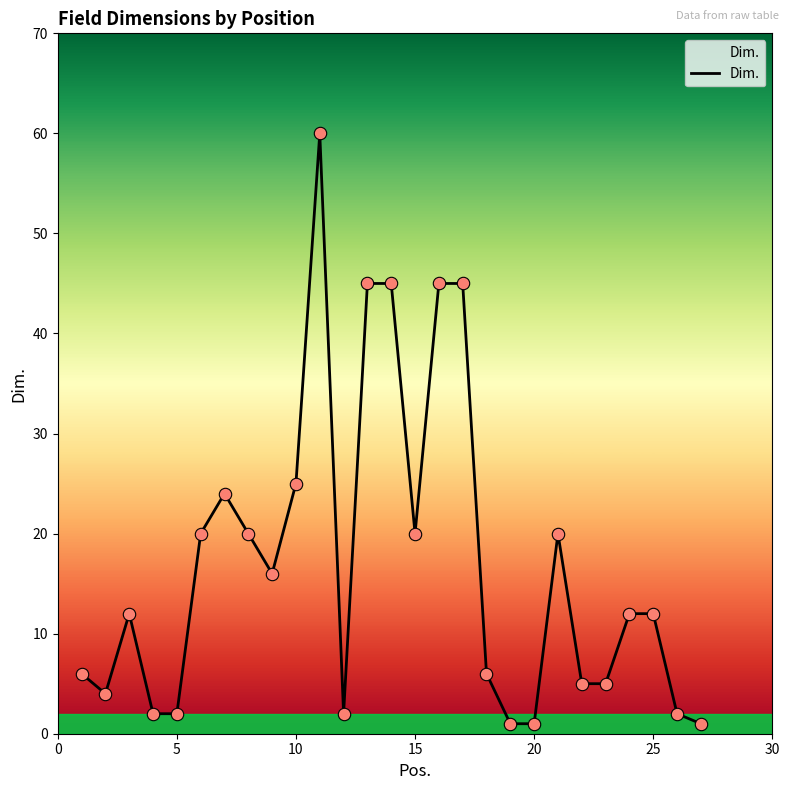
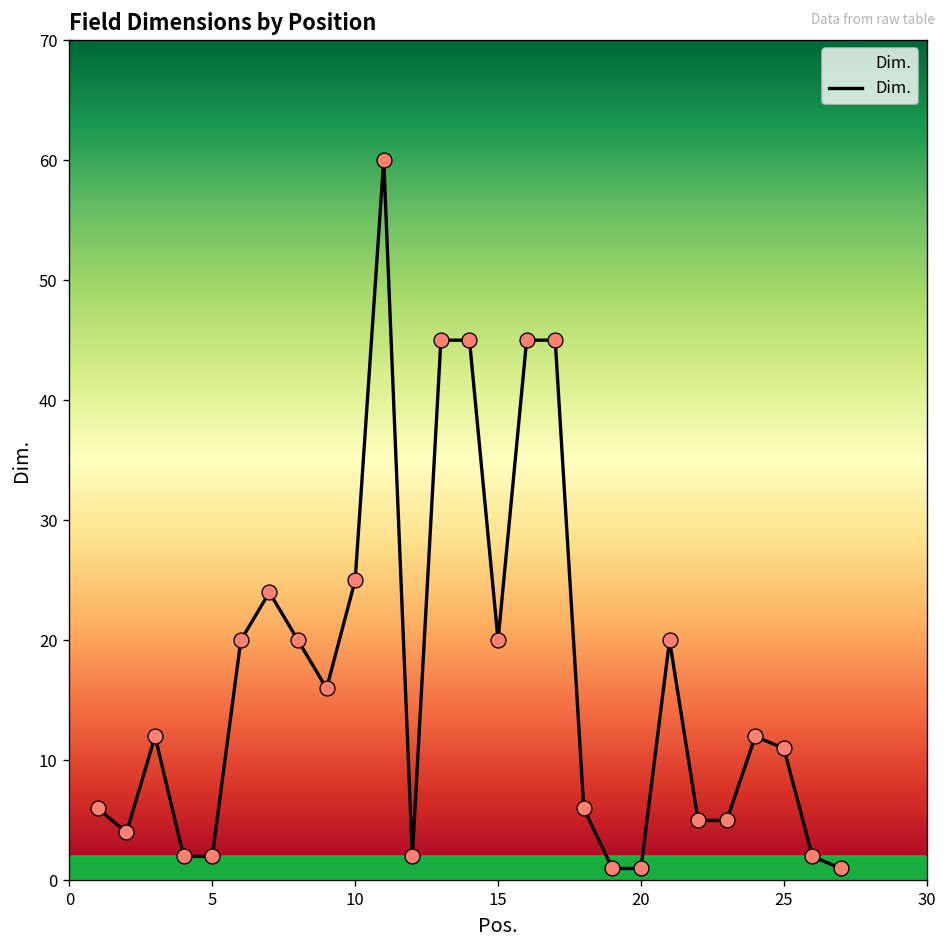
  {
    "10": 25,
    "15": 20,
-   "25": 12
+   "25": 11
  }
